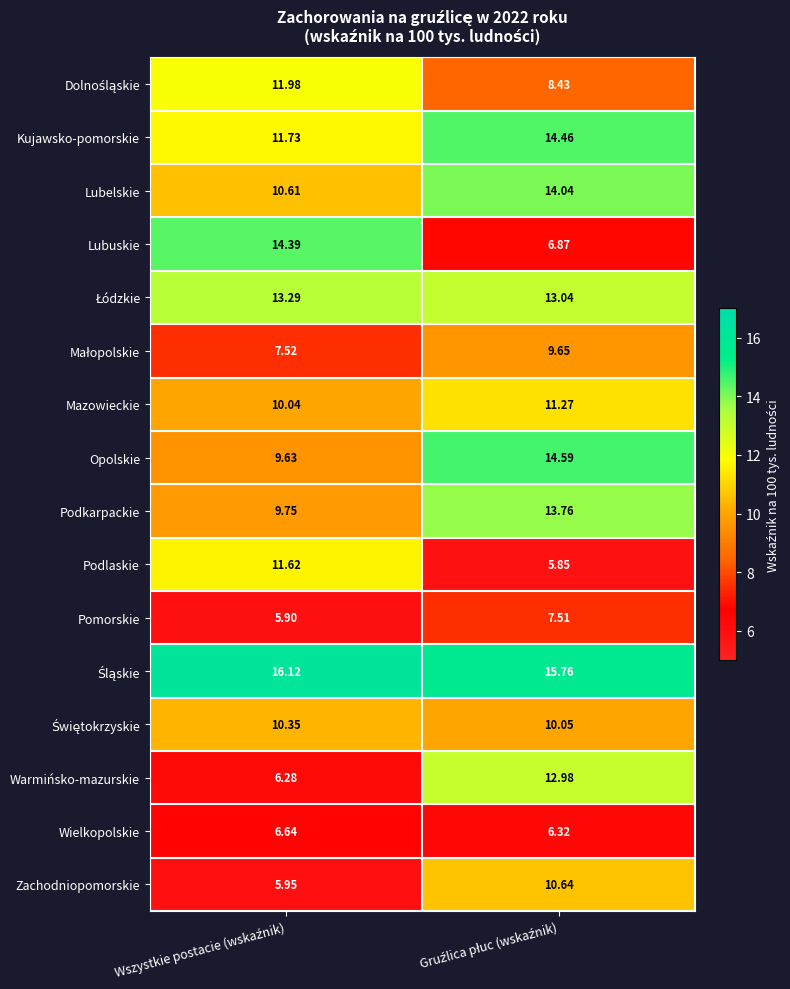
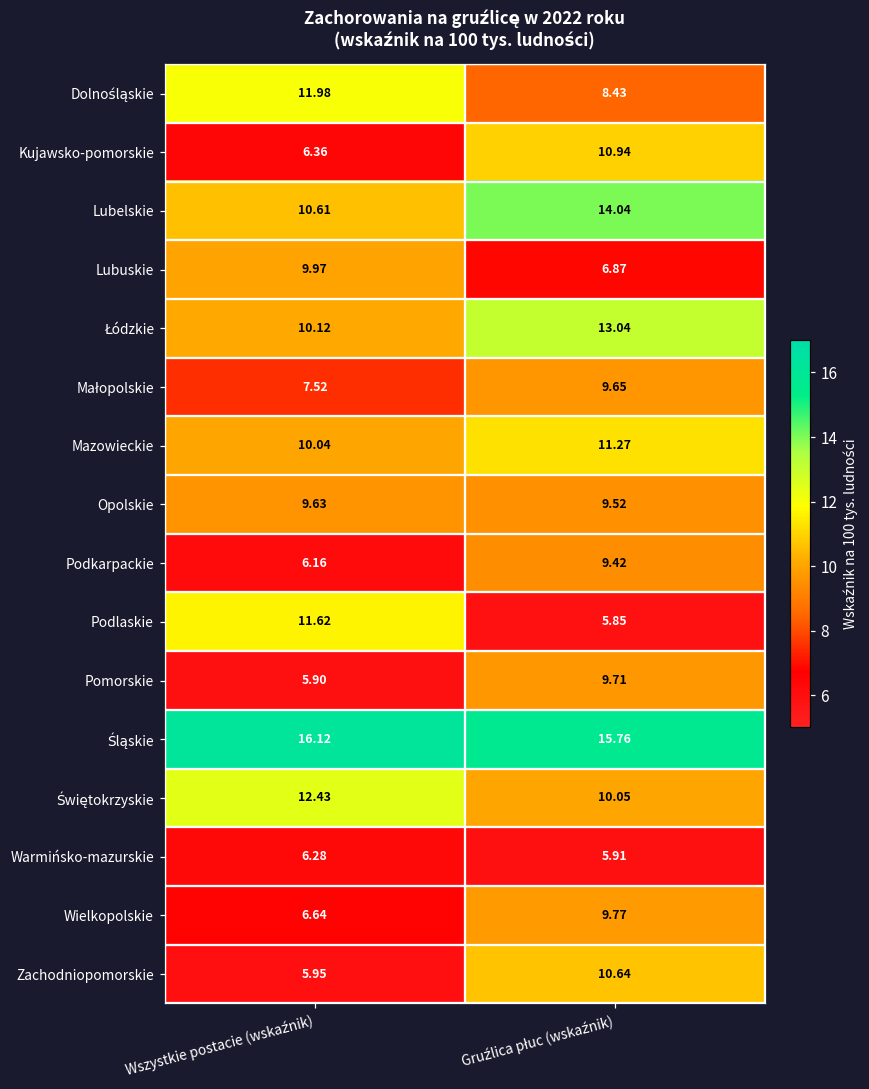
  {
    "Dolnośląskie": {
      "Wszystkie postacie (wskaźnik)": 11.98,
      "Gruźlica płuc (wskaźnik)": 8.43
    },
    "Kujawsko-pomorskie": {
-     "Wszystkie postacie (wskaźnik)": 11.73,
-     "Gruźlica płuc (wskaźnik)": 14.46
+     "Wszystkie postacie (wskaźnik)": 6.36,
+     "Gruźlica płuc (wskaźnik)": 10.94
    },
    "Lubelskie": {
      "Wszystkie postacie (wskaźnik)": 10.61,
      "Gruźlica płuc (wskaźnik)": 14.04
    },
    "Lubuskie": {
-     "Wszystkie postacie (wskaźnik)": 14.39,
+     "Wszystkie postacie (wskaźnik)": 9.97,
      "Gruźlica płuc (wskaźnik)": 6.87
    },
    "Łódzkie": {
-     "Wszystkie postacie (wskaźnik)": 13.29,
+     "Wszystkie postacie (wskaźnik)": 10.12,
      "Gruźlica płuc (wskaźnik)": 13.04
    },
    "Małopolskie": {
      "Wszystkie postacie (wskaźnik)": 7.52,
      "Gruźlica płuc (wskaźnik)": 9.65
    },
    "Mazowieckie": {
      "Wszystkie postacie (wskaźnik)": 10.04,
      "Gruźlica płuc (wskaźnik)": 11.27
    },
    "Opolskie": {
      "Wszystkie postacie (wskaźnik)": 9.63,
-     "Gruźlica płuc (wskaźnik)": 14.59
+     "Gruźlica płuc (wskaźnik)": 9.52
    },
    "Podkarpackie": {
-     "Wszystkie postacie (wskaźnik)": 9.75,
-     "Gruźlica płuc (wskaźnik)": 13.76
+     "Wszystkie postacie (wskaźnik)": 6.16,
+     "Gruźlica płuc (wskaźnik)": 9.42
    },
    "Podlaskie": {
      "Wszystkie postacie (wskaźnik)": 11.62,
      "Gruźlica płuc (wskaźnik)": 5.85
    },
    "Pomorskie": {
      "Wszystkie postacie (wskaźnik)": 5.90,
-     "Gruźlica płuc (wskaźnik)": 7.51
+     "Gruźlica płuc (wskaźnik)": 9.71
    },
    "Śląskie": {
      "Wszystkie postacie (wskaźnik)": 16.12,
      "Gruźlica płuc (wskaźnik)": 15.76
    },
    "Świętokrzyskie": {
-     "Wszystkie postacie (wskaźnik)": 10.35,
+     "Wszystkie postacie (wskaźnik)": 12.43,
      "Gruźlica płuc (wskaźnik)": 10.05
    },
    "Warmińsko-mazurskie": {
      "Wszystkie postacie (wskaźnik)": 6.28,
-     "Gruźlica płuc (wskaźnik)": 12.98
+     "Gruźlica płuc (wskaźnik)": 5.91
    },
    "Wielkopolskie": {
      "Wszystkie postacie (wskaźnik)": 6.64,
-     "Gruźlica płuc (wskaźnik)": 6.32
+     "Gruźlica płuc (wskaźnik)": 9.77
    },
    "Zachodniopomorskie": {
      "Wszystkie postacie (wskaźnik)": 5.95,
      "Gruźlica płuc (wskaźnik)": 10.64
    }
  }
